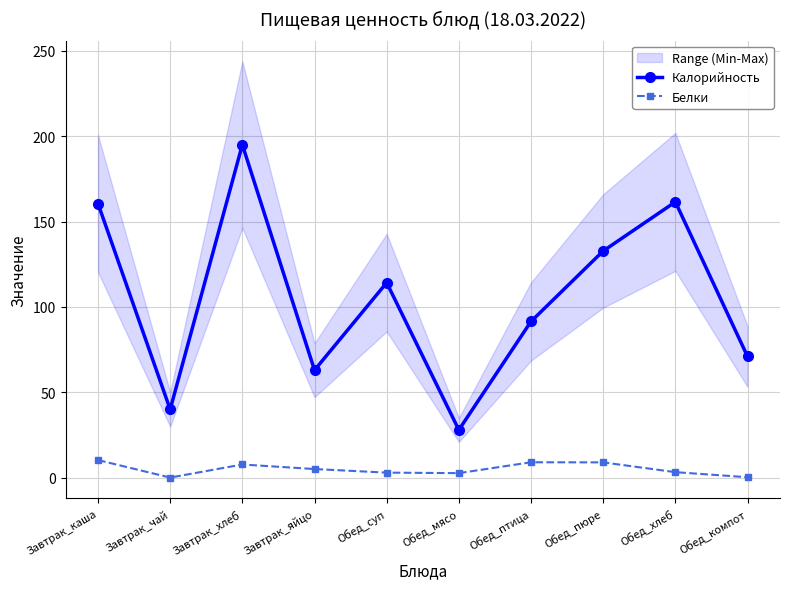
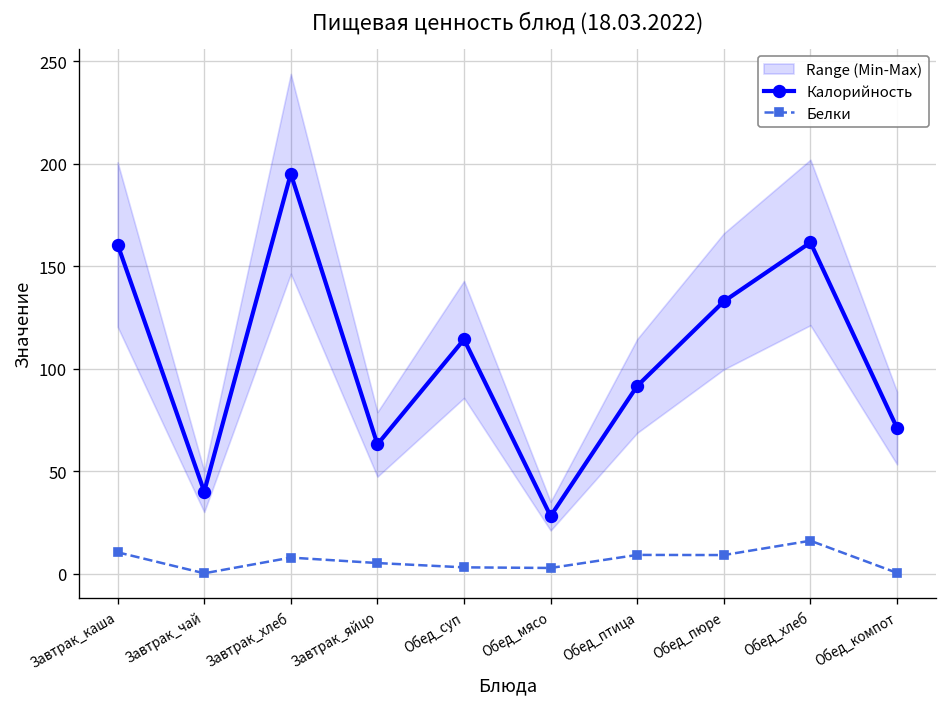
  {
    "Белки": {
      "Завтрак_каша": 10,
      "Завтрак_чай": 0,
      "Завтрак_хлеб": 8,
      "Завтрак_яйцо": 5,
      "Обед_суп": 3,
      "Обед_мясо": 3,
      "Обед_птица": 9,
      "Обед_пюре": 9,
-     "Обед_хлеб": 3,
+     "Обед_хлеб": 16,
      "Обед_компот": 0
    }
  }
